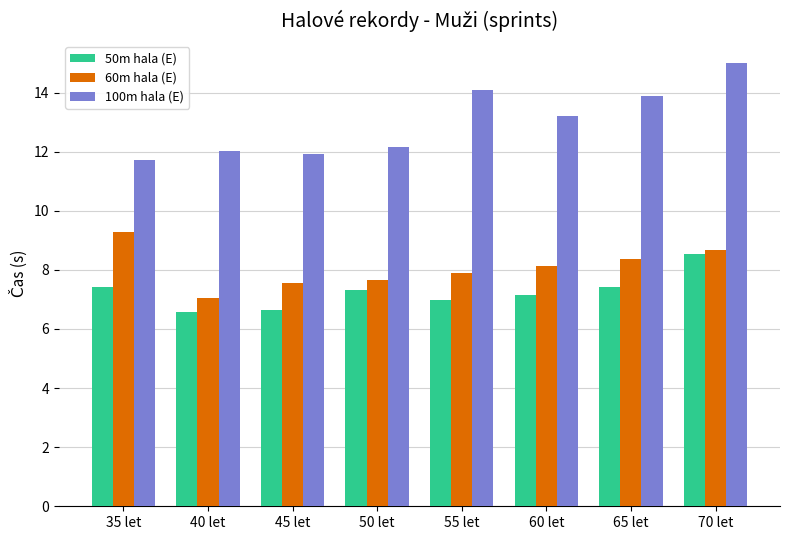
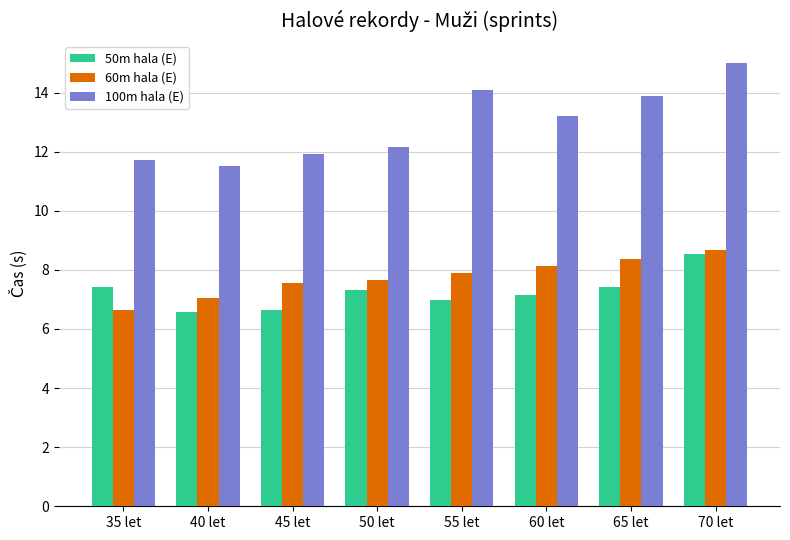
  {
    "50m hala (E)": {
      "35 let": 7.4,
      "40 let": 6.6,
      "45 let": 6.7,
      "50 let": 7.3,
      "55 let": 7.0,
      "60 let": 7.1,
      "65 let": 7.4,
      "70 let": 8.5
    },
    "60m hala (E)": {
-     "35 let": 9.3,
+     "35 let": 6.7,
      "40 let": 7.0,
      "45 let": 7.5,
      "50 let": 7.7,
      "55 let": 7.9,
      "60 let": 8.1,
      "65 let": 8.4,
      "70 let": 8.7
    },
    "100m hala (E)": {
      "35 let": 11.7,
-     "40 let": 12.0,
+     "40 let": 11.5,
      "45 let": 11.9,
      "50 let": 12.1,
      "55 let": 14.1,
      "60 let": 13.2,
      "65 let": 13.9,
      "70 let": 15.0
    }
  }
